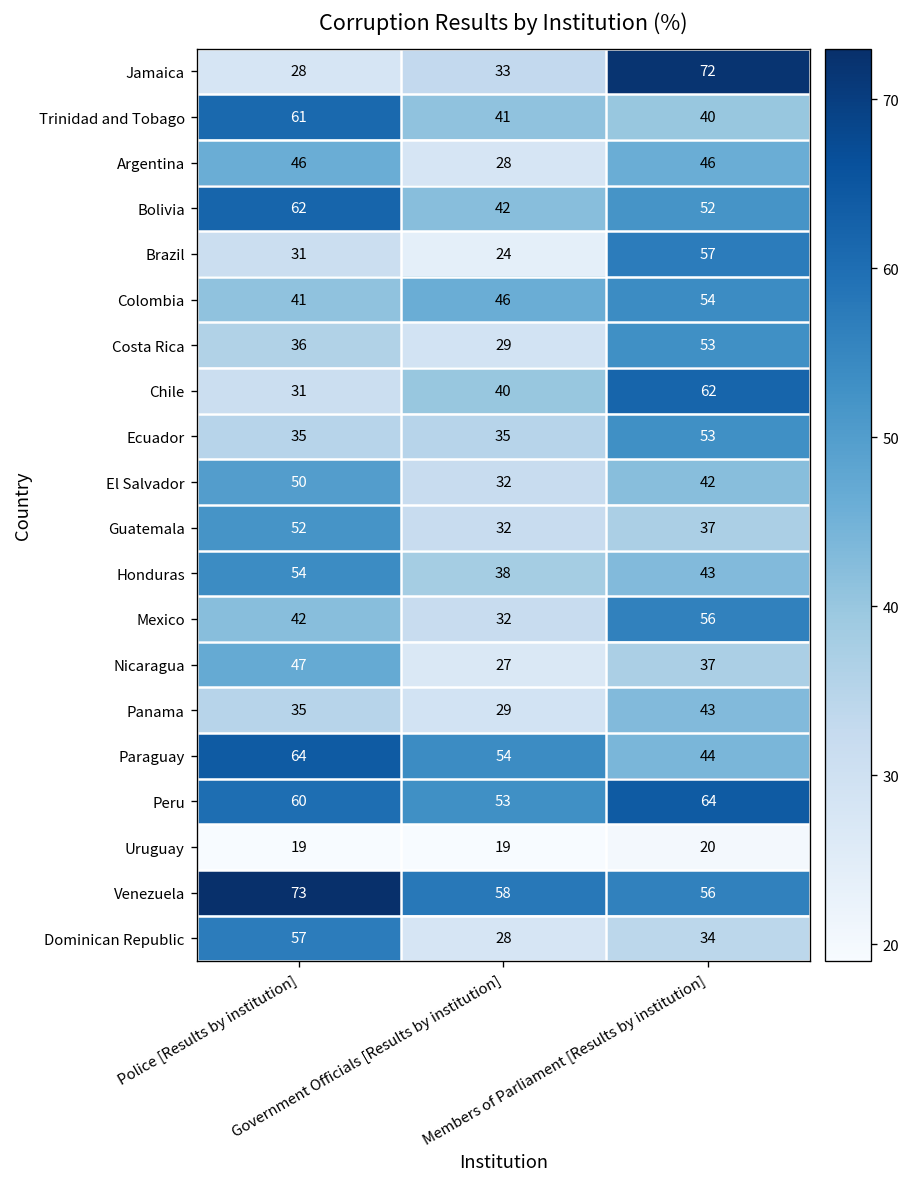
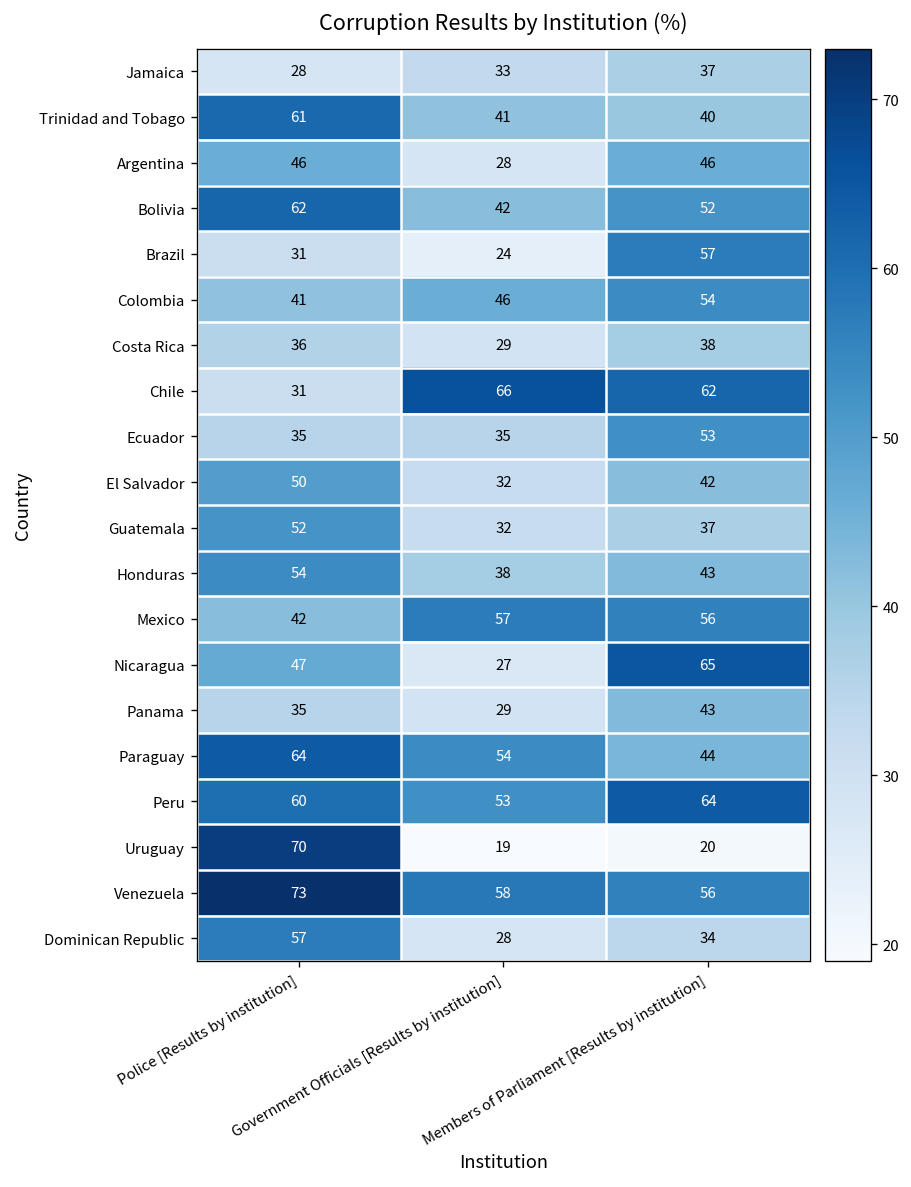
  {
    "Jamaica": {
      "Police [Results by institution]": 28,
      "Government Officials [Results by institution]": 33,
-     "Members of Parliament [Results by institution]": 72
+     "Members of Parliament [Results by institution]": 37
    },
    "Trinidad and Tobago": {
      "Police [Results by institution]": 61,
      "Government Officials [Results by institution]": 41,
      "Members of Parliament [Results by institution]": 40
    },
    "Argentina": {
      "Police [Results by institution]": 46,
      "Government Officials [Results by institution]": 28,
      "Members of Parliament [Results by institution]": 46
    },
    "Bolivia": {
      "Police [Results by institution]": 62,
      "Government Officials [Results by institution]": 42,
      "Members of Parliament [Results by institution]": 52
    },
    "Brazil": {
      "Police [Results by institution]": 31,
      "Government Officials [Results by institution]": 24,
      "Members of Parliament [Results by institution]": 57
    },
    "Colombia": {
      "Police [Results by institution]": 41,
      "Government Officials [Results by institution]": 46,
      "Members of Parliament [Results by institution]": 54
    },
    "Costa Rica": {
      "Police [Results by institution]": 36,
      "Government Officials [Results by institution]": 29,
-     "Members of Parliament [Results by institution]": 53
+     "Members of Parliament [Results by institution]": 38
    },
    "Chile": {
      "Police [Results by institution]": 31,
-     "Government Officials [Results by institution]": 40,
+     "Government Officials [Results by institution]": 66,
      "Members of Parliament [Results by institution]": 62
    },
    "Ecuador": {
      "Police [Results by institution]": 35,
      "Government Officials [Results by institution]": 35,
      "Members of Parliament [Results by institution]": 53
    },
    "El Salvador": {
      "Police [Results by institution]": 50,
      "Government Officials [Results by institution]": 32,
      "Members of Parliament [Results by institution]": 42
    },
    "Guatemala": {
      "Police [Results by institution]": 52,
      "Government Officials [Results by institution]": 32,
      "Members of Parliament [Results by institution]": 37
    },
    "Honduras": {
      "Police [Results by institution]": 54,
      "Government Officials [Results by institution]": 38,
      "Members of Parliament [Results by institution]": 43
    },
    "Mexico": {
      "Police [Results by institution]": 42,
-     "Government Officials [Results by institution]": 32,
+     "Government Officials [Results by institution]": 57,
      "Members of Parliament [Results by institution]": 56
    },
    "Nicaragua": {
      "Police [Results by institution]": 47,
      "Government Officials [Results by institution]": 27,
-     "Members of Parliament [Results by institution]": 37
+     "Members of Parliament [Results by institution]": 65
    },
    "Panama": {
      "Police [Results by institution]": 35,
      "Government Officials [Results by institution]": 29,
      "Members of Parliament [Results by institution]": 43
    },
    "Paraguay": {
      "Police [Results by institution]": 64,
      "Government Officials [Results by institution]": 54,
      "Members of Parliament [Results by institution]": 44
    },
    "Peru": {
      "Police [Results by institution]": 60,
      "Government Officials [Results by institution]": 53,
      "Members of Parliament [Results by institution]": 64
    },
    "Uruguay": {
-     "Police [Results by institution]": 19,
+     "Police [Results by institution]": 70,
      "Government Officials [Results by institution]": 19,
      "Members of Parliament [Results by institution]": 20
    },
    "Venezuela": {
      "Police [Results by institution]": 73,
      "Government Officials [Results by institution]": 58,
      "Members of Parliament [Results by institution]": 56
    },
    "Dominican Republic": {
      "Police [Results by institution]": 57,
      "Government Officials [Results by institution]": 28,
      "Members of Parliament [Results by institution]": 34
    }
  }
